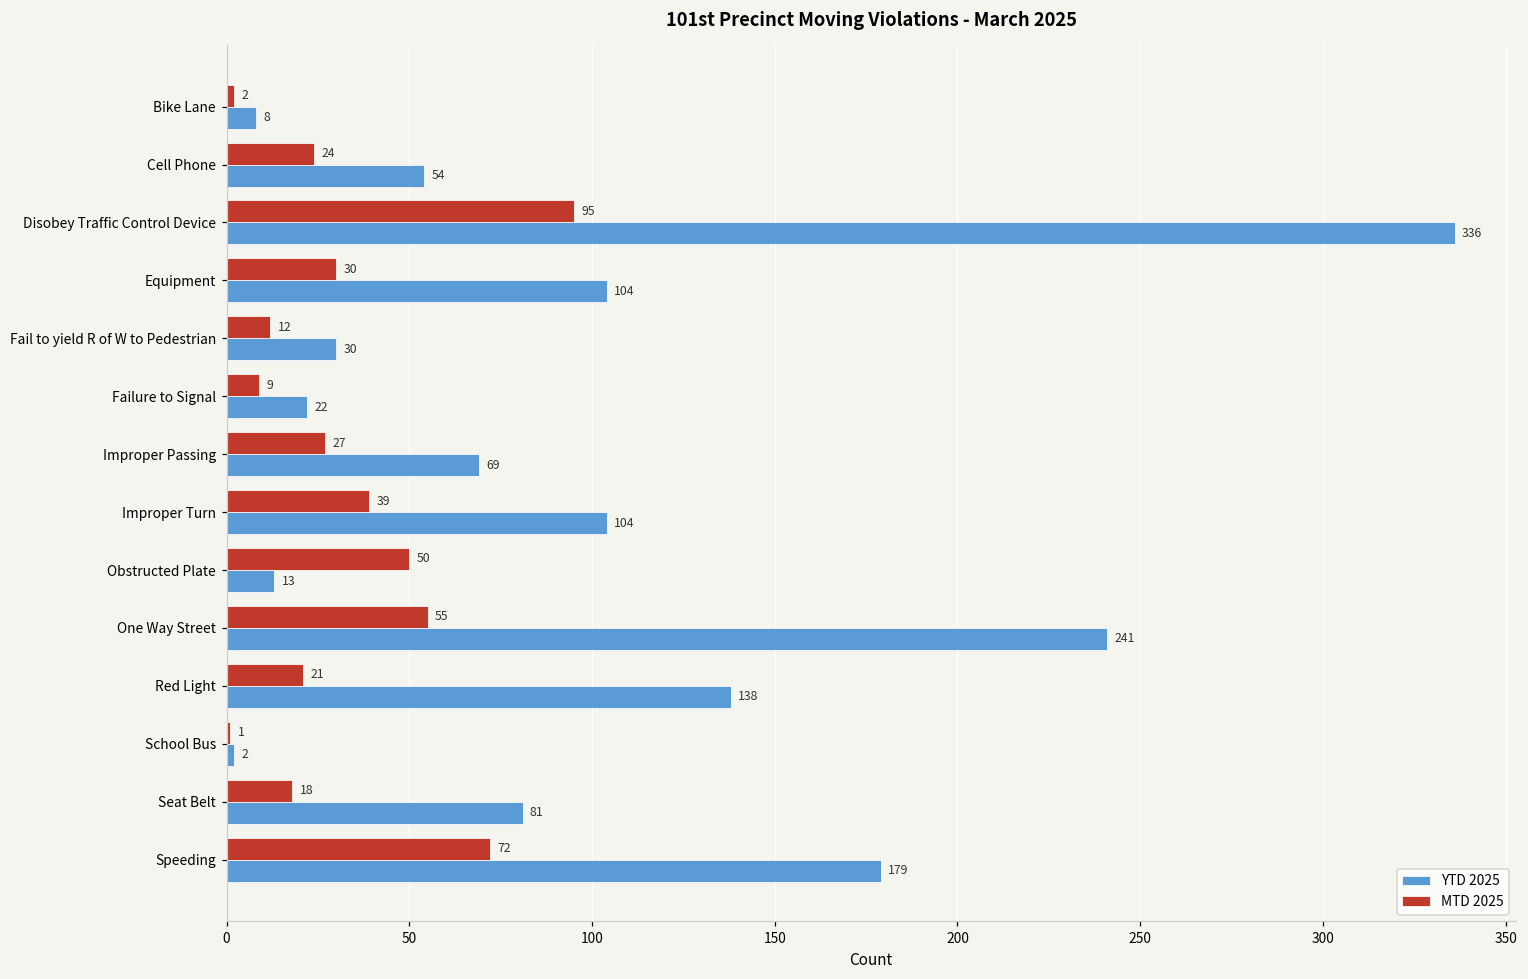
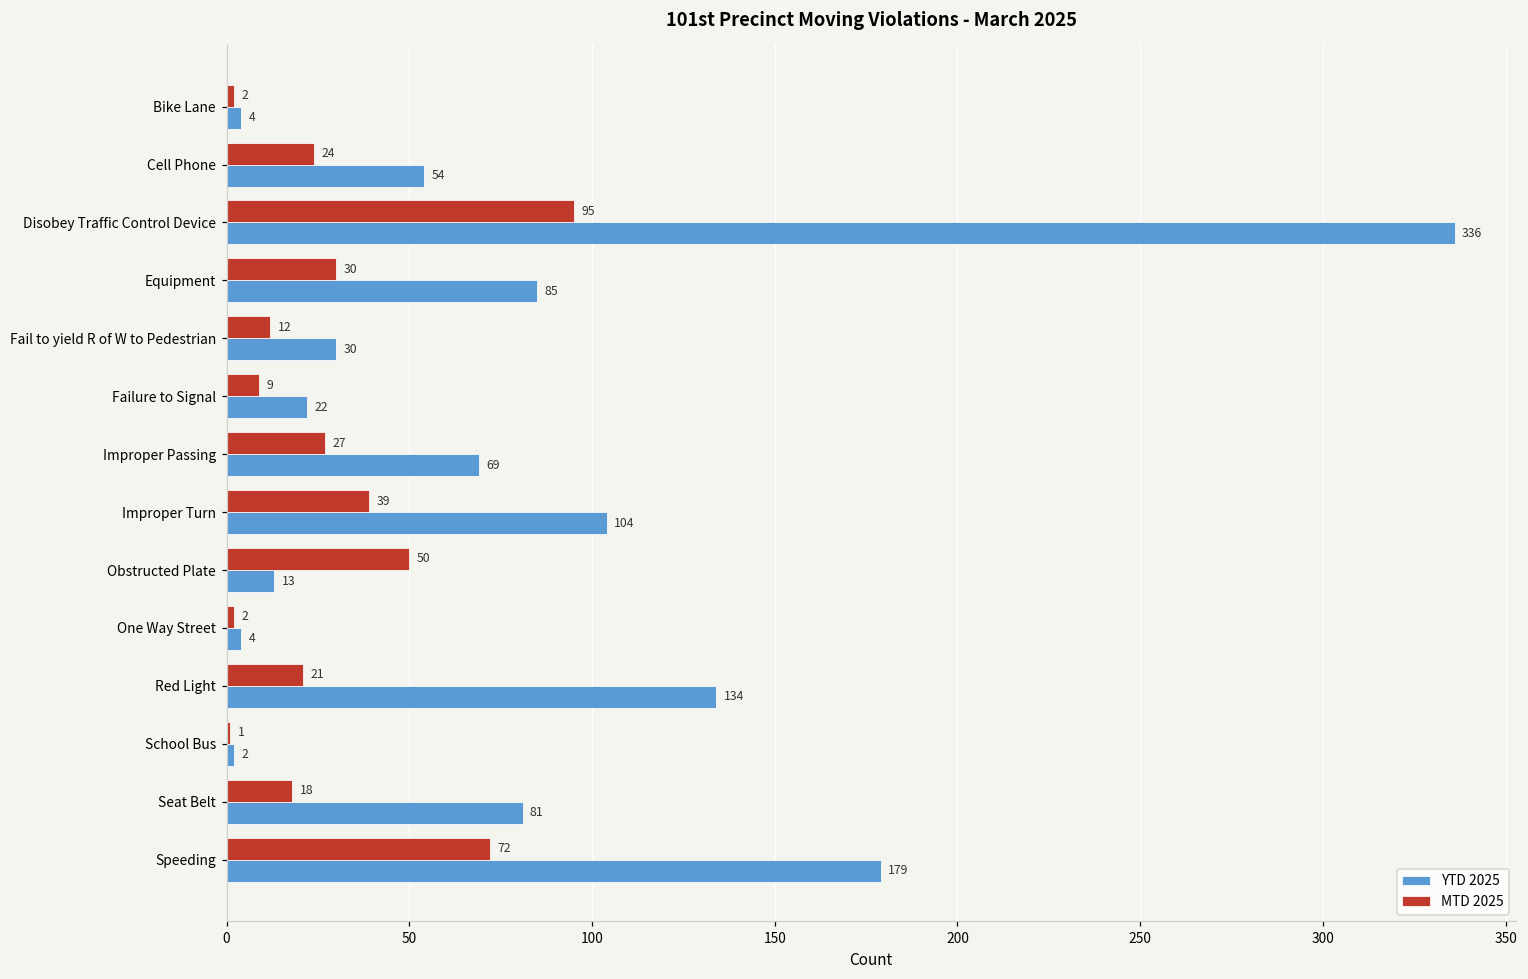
  {
    "YTD 2025": {
-     "Bike Lane": 8,
+     "Bike Lane": 4,
      "Cell Phone": 54,
      "Disobey Traffic Control Device": 336,
-     "Equipment": 104,
+     "Equipment": 85,
      "Fail to yield R of W to Pedestrian": 30,
      "Failure to Signal": 22,
      "Improper Passing": 69,
      "Improper Turn": 104,
      "Obstructed Plate": 13,
-     "One Way Street": 241,
-     "Red Light": 138,
+     "One Way Street": 4,
+     "Red Light": 134,
      "School Bus": 2,
      "Seat Belt": 81,
      "Speeding": 179
    },
    "MTD 2025": {
      "Bike Lane": 2,
      "Cell Phone": 24,
      "Disobey Traffic Control Device": 95,
      "Equipment": 30,
      "Fail to yield R of W to Pedestrian": 12,
      "Failure to Signal": 9,
      "Improper Passing": 27,
      "Improper Turn": 39,
      "Obstructed Plate": 50,
-     "One Way Street": 55,
+     "One Way Street": 2,
      "Red Light": 21,
      "School Bus": 1,
      "Seat Belt": 18,
      "Speeding": 72
    }
  }
